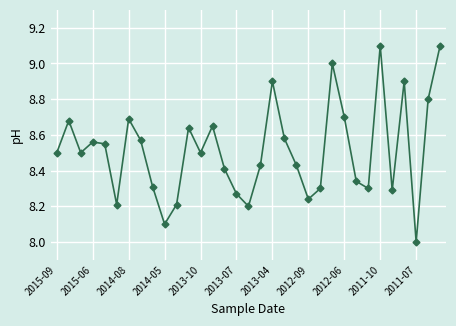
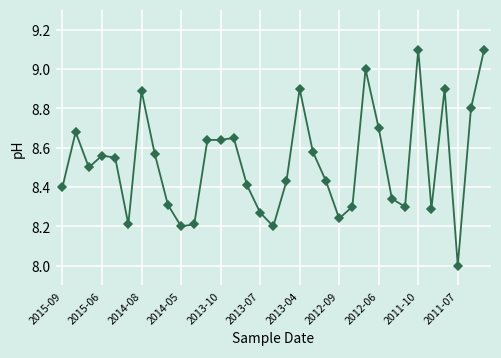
  {
-   "2015-09": 8.5,
+   "2015-09": 8.4,
    "2015-06": 8.56,
-   "2014-08": 8.69,
-   "2014-05": 8.1,
-   "2013-10": 8.50,
+   "2014-08": 8.89,
+   "2014-05": 8.2,
+   "2013-10": 8.64,
    "2013-07": 8.27,
    "2013-04": 8.90,
    "2012-09": 8.24,
    "2012-06": 8.70,
    "2011-10": 9.10,
    "2011-07": 8.00
  }
